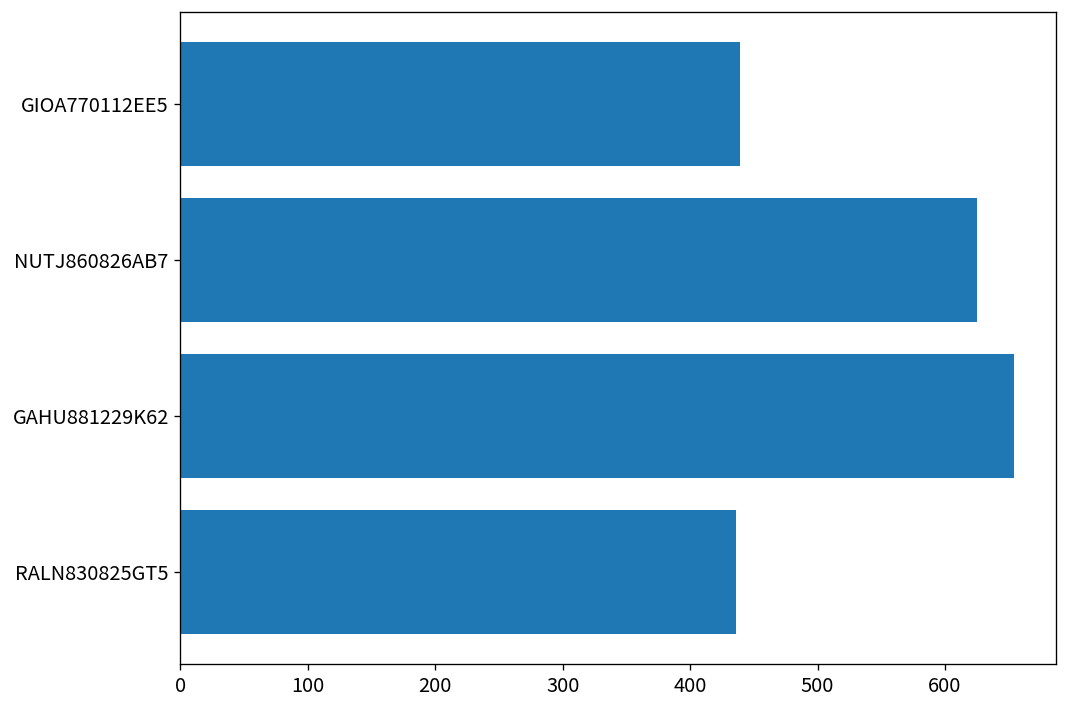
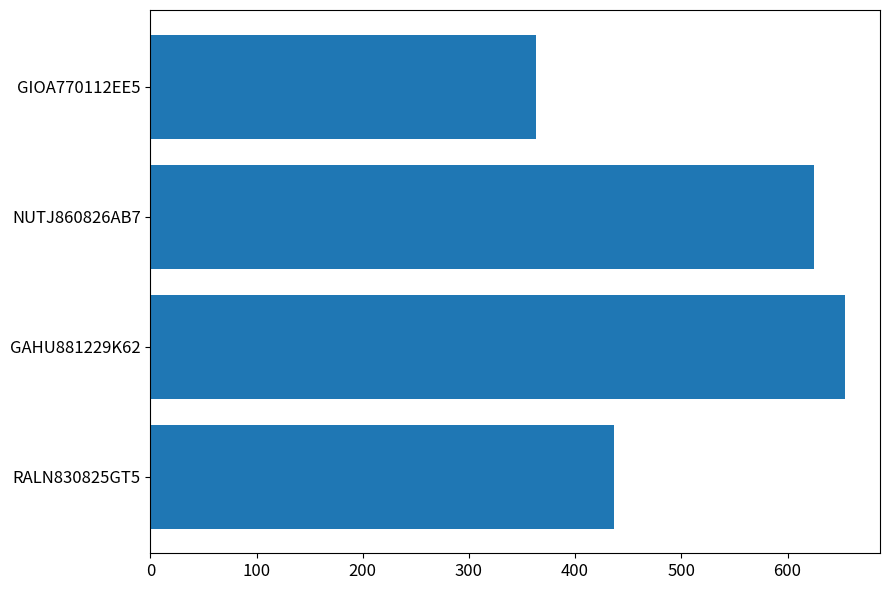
  {
-   "GIOA770112EE5": 439,
+   "GIOA770112EE5": 364,
    "NUTJ860826AB7": 625,
    "GAHU881229K62": 654,
    "RALN830825GT5": 436
  }
